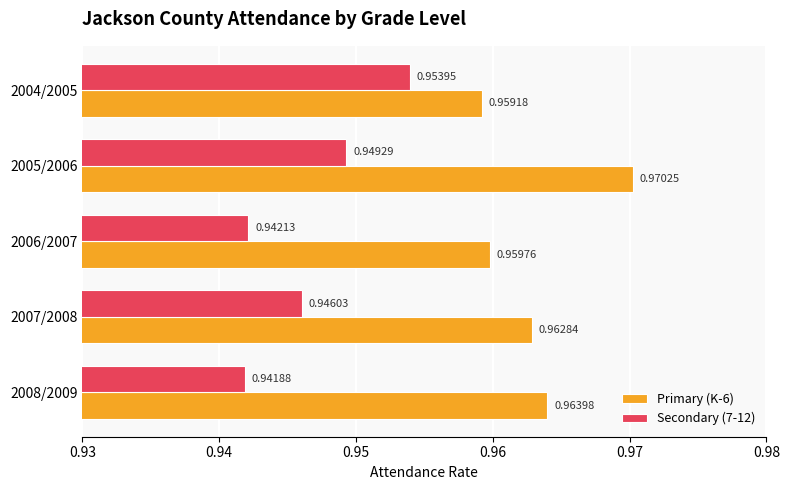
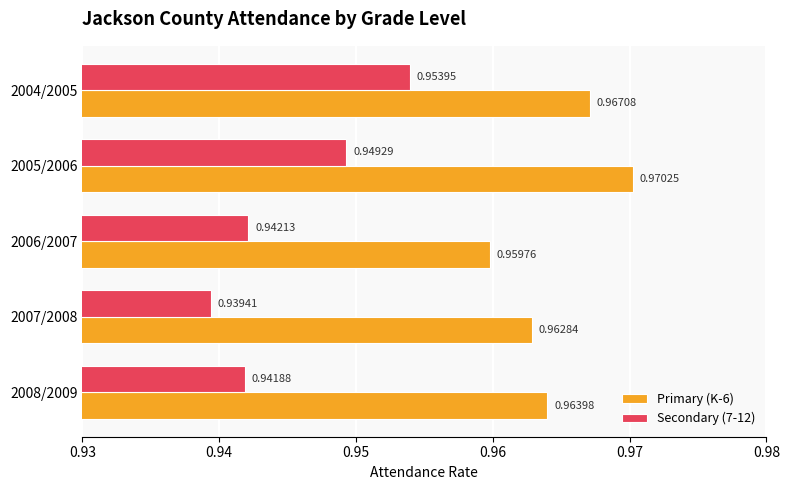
  {
    "Primary (K-6)": {
-     "2004/2005": 0.95918,
+     "2004/2005": 0.96708,
      "2005/2006": 0.97025,
      "2006/2007": 0.95976,
      "2007/2008": 0.96284,
      "2008/2009": 0.96398
    },
    "Secondary (7-12)": {
      "2004/2005": 0.95395,
      "2005/2006": 0.94929,
      "2006/2007": 0.94213,
-     "2007/2008": 0.94603,
+     "2007/2008": 0.93941,
      "2008/2009": 0.94188
    }
  }
